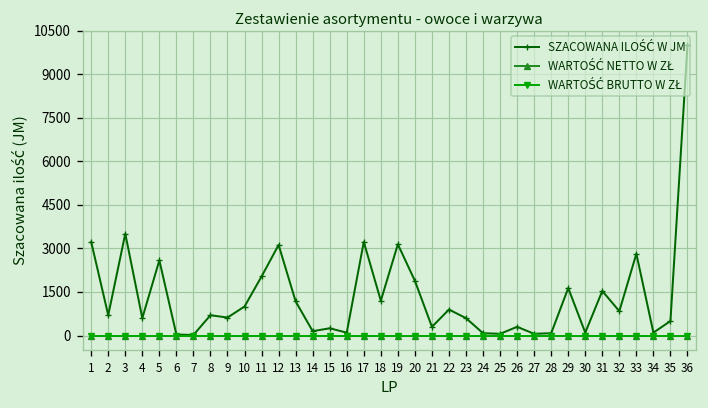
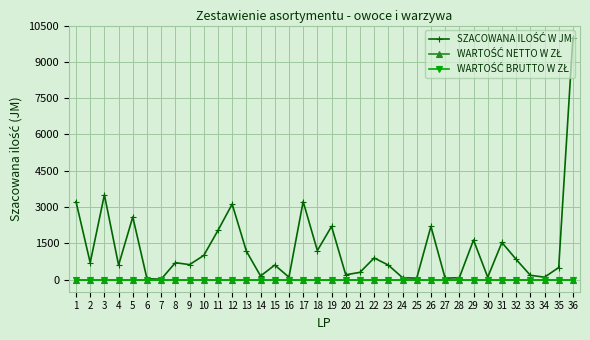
  {
    "SZACOWANA ILOŚĆ W JM": {
      "1": 3200,
      "2": 700,
      "3": 3500,
      "4": 600,
      "5": 2600,
      "8": 700,
      "9": 600,
      "10": 1000,
      "11": 2000,
      "12": 3100,
      "13": 1200,
      "14": 200,
-     "15": 300,
+     "15": 600,
      "17": 3200,
      "18": 1200,
-     "19": 3100,
-     "20": 1900,
+     "19": 2200,
+     "20": 200,
      "21": 300,
      "22": 900,
      "23": 600,
-     "26": 300,
+     "26": 2200,
      "29": 1600,
      "31": 1500,
      "32": 800,
-     "33": 2800,
+     "33": 200,
      "35": 500
    },
    "WARTOŚĆ BRUTTO W ZŁ": {
      "1": 0,
      "2": 0,
      "3": 0,
      "4": 0,
      "5": 0,
      "8": 0,
      "9": 0,
      "10": 0,
      "11": 0,
      "12": 0,
      "13": 0,
      "14": 0,
      "15": 0,
      "17": 0,
      "18": 0,
      "19": 0,
      "20": 0,
      "21": 0,
      "22": 0,
      "23": 0,
      "26": 0,
      "29": 0,
      "31": 0,
      "32": 0,
      "33": 0,
      "35": 0,
      "36": 0
    }
  }
